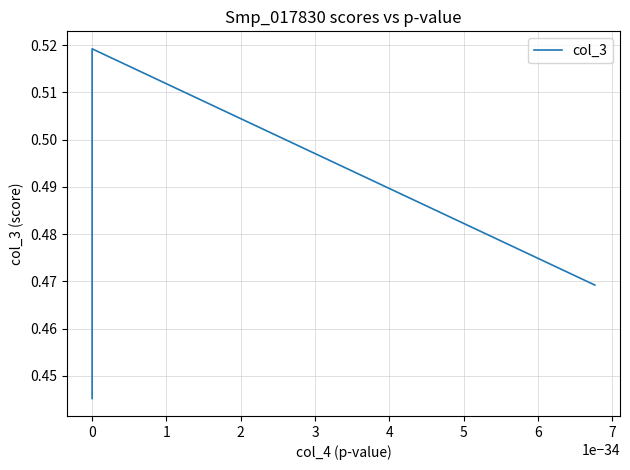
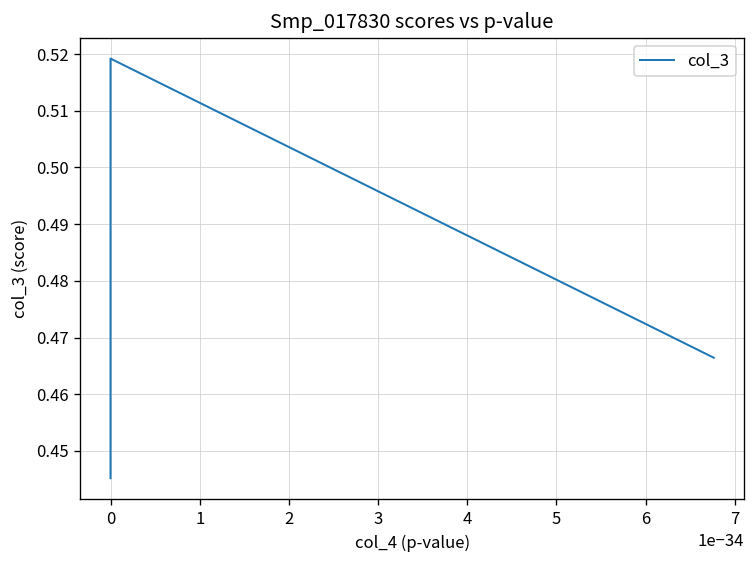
  {
-   "7": 0.469
+   "7": 0.466
  }
